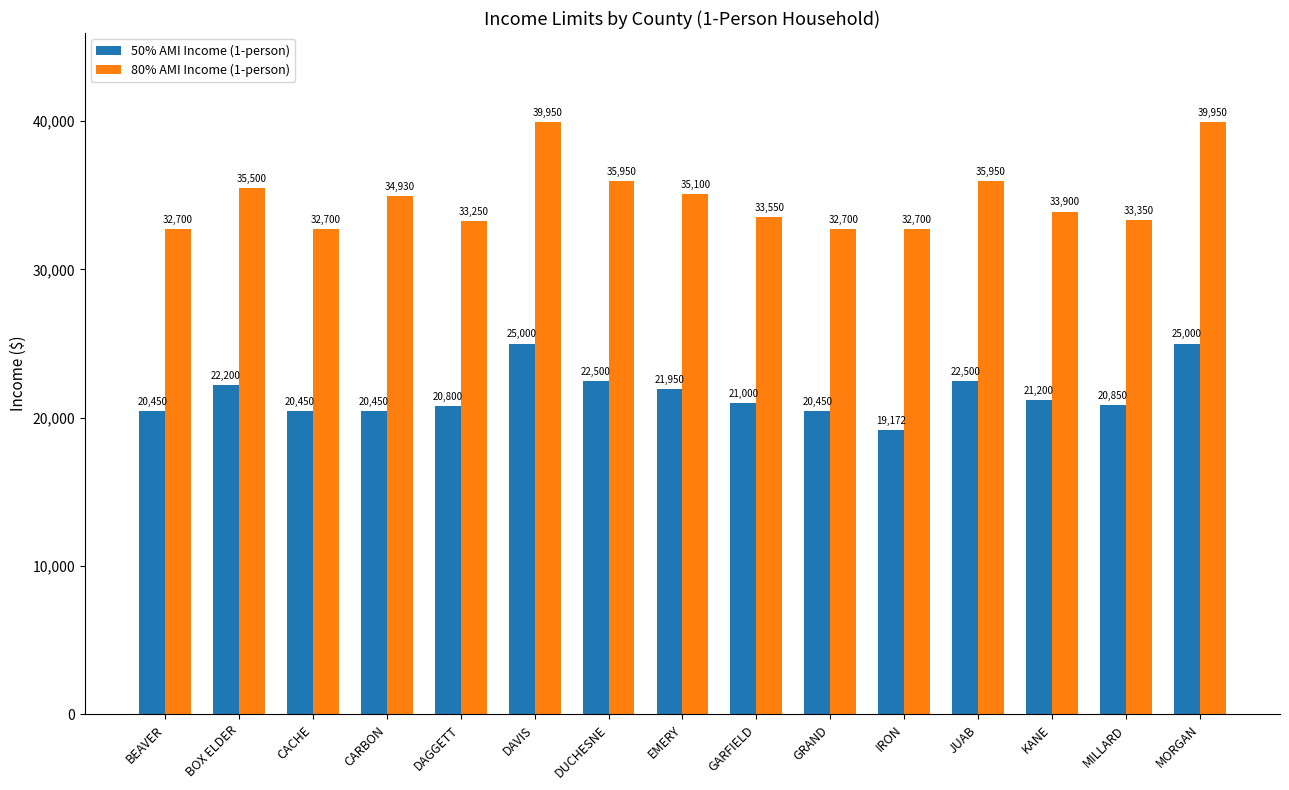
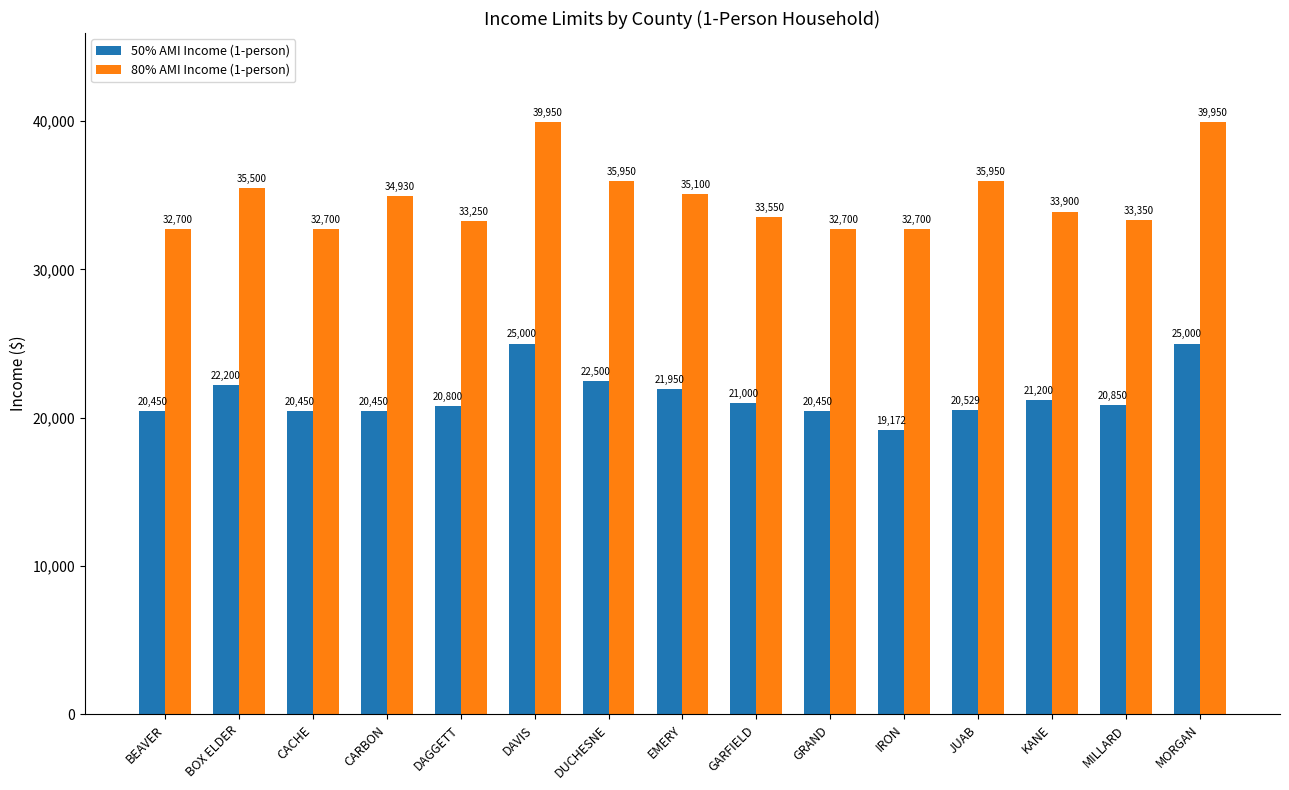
  {
    "50% AMI Income (1-person)": {
      "BEAVER": "20,450",
      "BOX ELDER": "22,200",
      "CACHE": "20,450",
      "CARBON": "20,450",
      "DAGGETT": "20,800",
      "DAVIS": "25,000",
      "DUCHESNE": "22,500",
      "EMERY": "21,950",
      "GARFIELD": "21,000",
      "GRAND": "20,450",
      "IRON": "19,172",
-     "JUAB": "22,500",
+     "JUAB": "20,529",
      "KANE": "21,200",
      "MILLARD": "20,850",
      "MORGAN": "25,000"
    },
    "80% AMI Income (1-person)": {
      "BEAVER": "32,700",
      "BOX ELDER": "35,500",
      "CACHE": "32,700",
      "CARBON": "34,930",
      "DAGGETT": "33,250",
      "DAVIS": "39,950",
      "DUCHESNE": "35,950",
      "EMERY": "35,100",
      "GARFIELD": "33,550",
      "GRAND": "32,700",
      "IRON": "32,700",
      "JUAB": "35,950",
      "KANE": "33,900",
      "MILLARD": "33,350",
      "MORGAN": "39,950"
    }
  }
